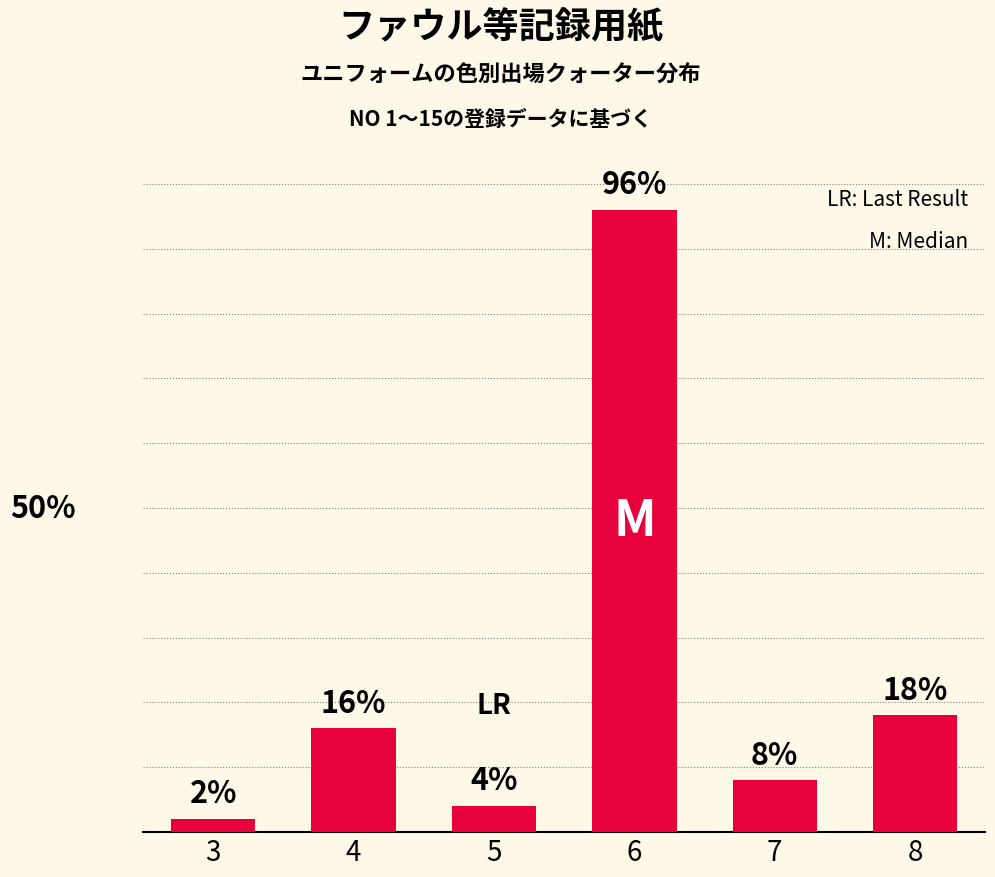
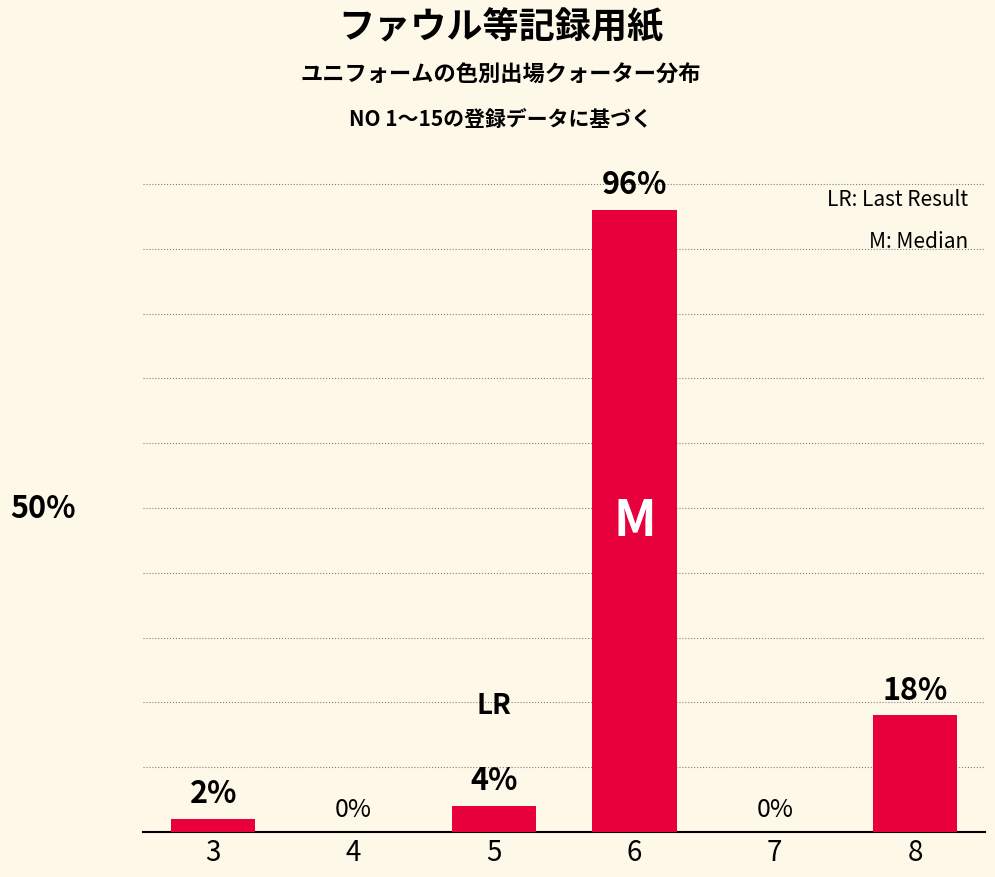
  {
    "3": "2%",
-   "4": "16%",
+   "4": "0%",
    "5": "4%",
    "6": "96%",
-   "7": "8%",
+   "7": "0%",
    "8": "18%"
  }
